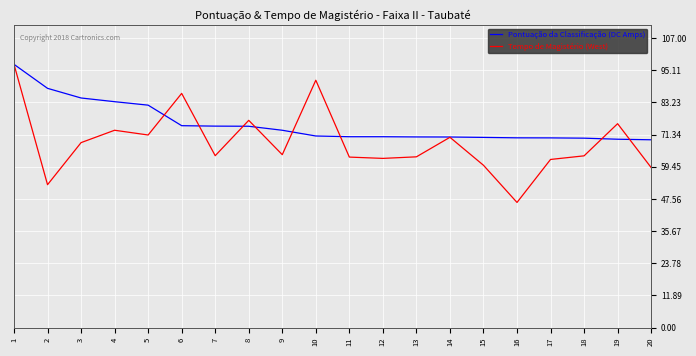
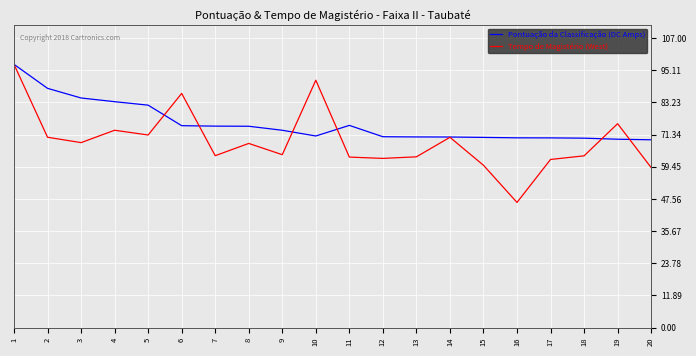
  {
    "Pontuação da Classificação (DC Amps)": {
      "2": 88,
      "3": 85,
      "4": 83,
      "5": 82,
      "6": 75,
      "7": 74,
      "8": 74,
      "9": 73,
      "10": 71,
-     "11": 71,
+     "11": 75,
      "12": 71,
      "13": 70,
      "15": 70,
      "16": 70,
      "17": 70,
      "18": 70,
      "19": 70,
      "20": 69
    },
    "Tempo de Magistério (West)": {
-     "2": 53,
+     "2": 70,
      "3": 68,
      "4": 73,
      "5": 71,
      "6": 87,
      "7": 64,
-     "8": 77,
+     "8": 68,
      "9": 64,
      "10": 91,
      "11": 63,
      "12": 63,
      "13": 63,
      "15": 60,
      "16": 46,
      "17": 62,
      "18": 63,
      "19": 75,
      "20": 59
    }
  }
